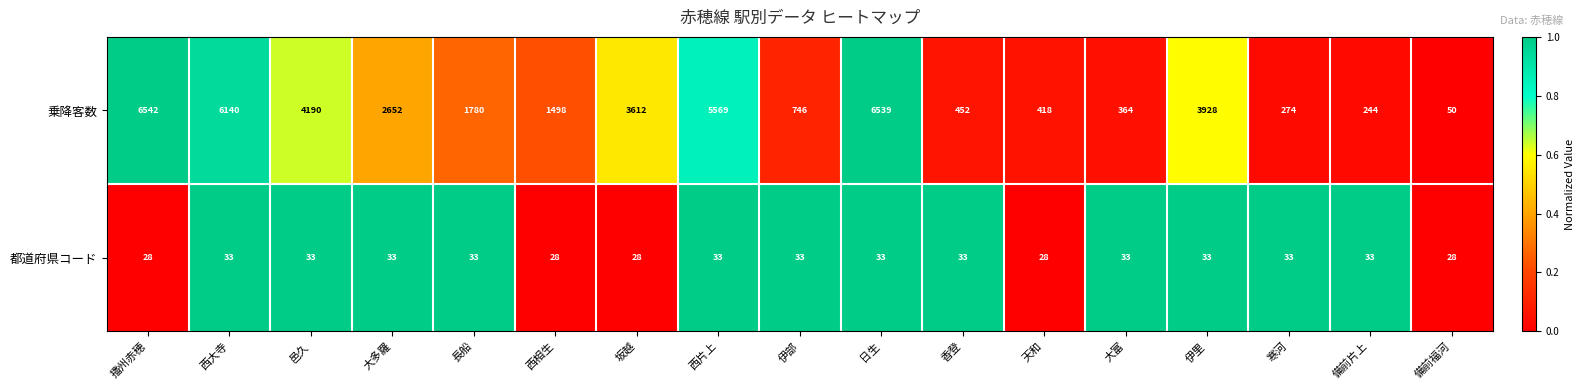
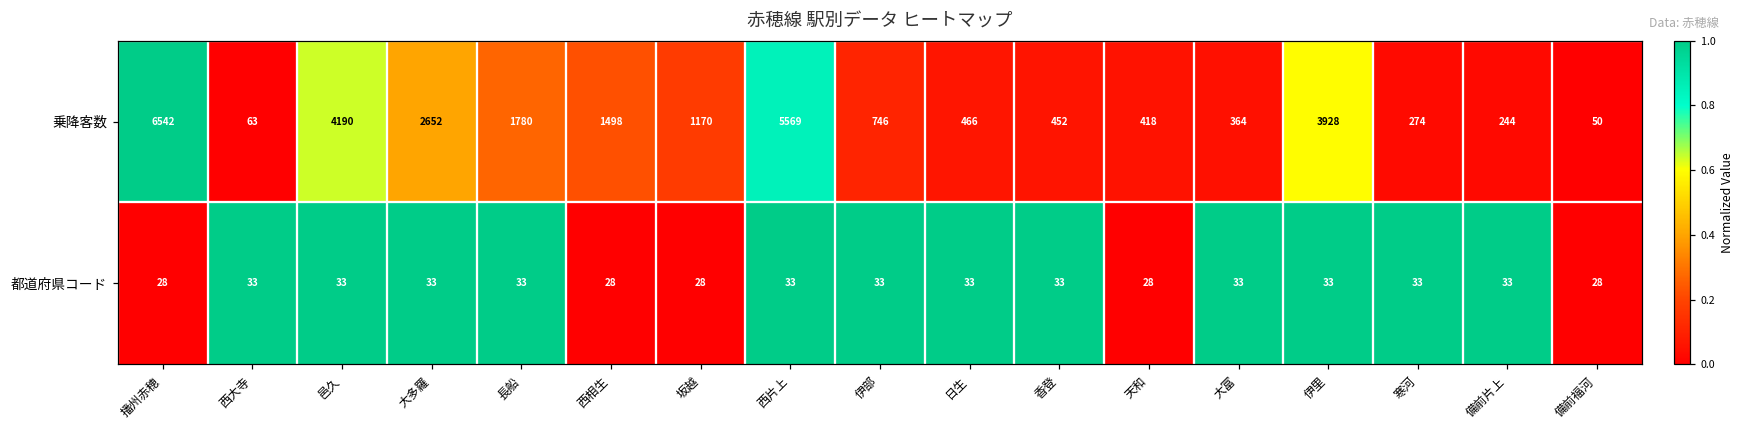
  {
    "乗降客数": {
      "播州赤穂": 6542,
-     "西大寺": 6140,
+     "西大寺": 63,
      "邑久": 4190,
      "大多羅": 2652,
      "長船": 1780,
      "西相生": 1498,
-     "坂越": 3612,
+     "坂越": 1170,
      "西片上": 5569,
      "伊部": 746,
-     "日生": 6539,
+     "日生": 466,
      "香登": 452,
      "天和": 418,
      "大富": 364,
      "伊里": 3928,
      "寒河": 274,
      "備前片上": 244,
      "備前福河": 50
    },
    "都道府県コード": {
      "播州赤穂": 28,
      "西大寺": 33,
      "邑久": 33,
      "大多羅": 33,
      "長船": 33,
      "西相生": 28,
      "坂越": 28,
      "西片上": 33,
      "伊部": 33,
      "日生": 33,
      "香登": 33,
      "天和": 28,
      "大富": 33,
      "伊里": 33,
      "寒河": 33,
      "備前片上": 33,
      "備前福河": 28
    }
  }
